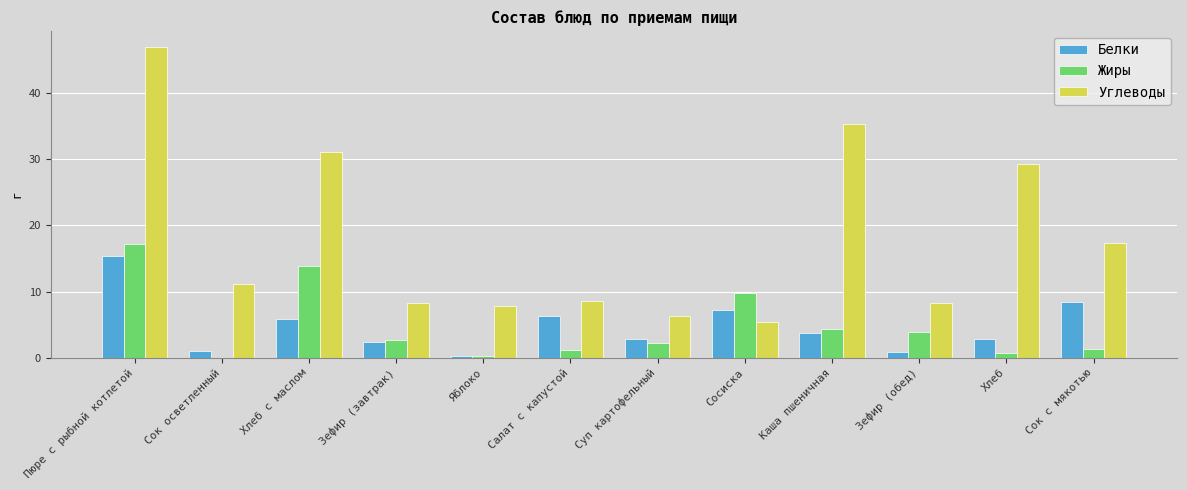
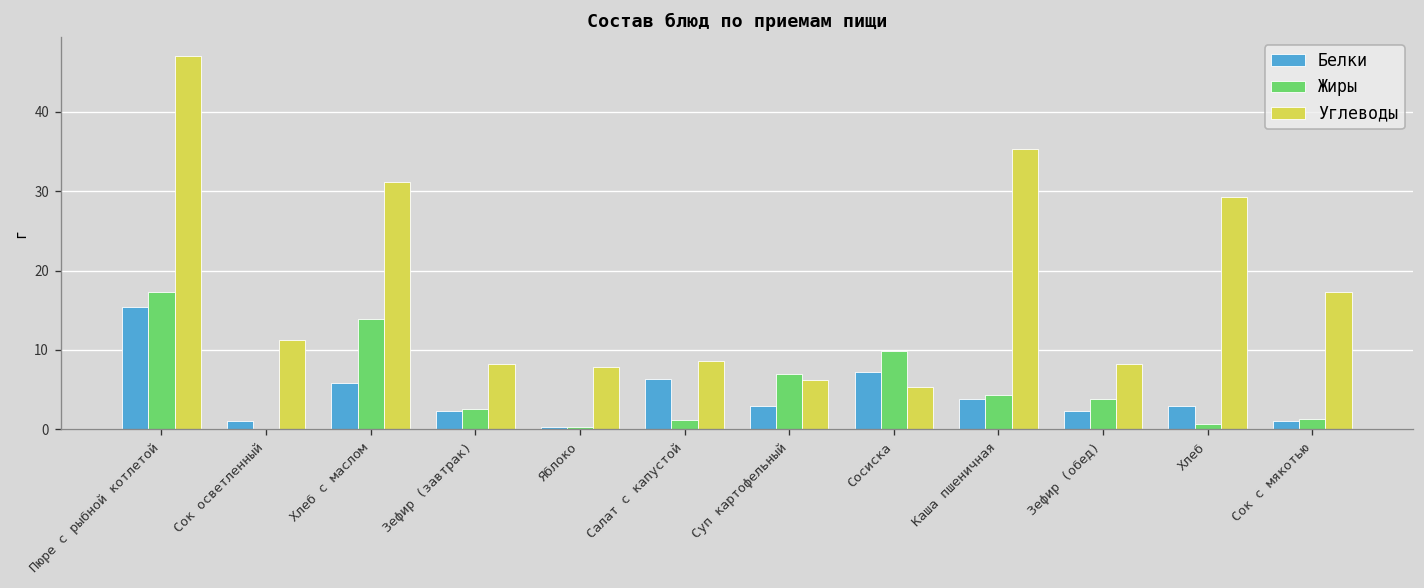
  {
    "Белки": {
      "Пюре с рыбной котлетой": 15,
      "Сок осветленный": 1,
      "Хлеб с маслом": 6,
      "Зефир (завтрак)": 2,
      "Салат с капустой": 6,
      "Суп картофельный": 3,
      "Сосиска": 7,
      "Каша пшеничная": 4,
-     "Зефир (обед)": 1,
+     "Зефир (обед)": 2,
      "Хлеб": 3,
-     "Сок с мякотью": 9
+     "Сок с мякотью": 1
    },
    "Жиры": {
      "Пюре с рыбной котлетой": 17,
      "Сок осветленный": 0,
      "Хлеб с маслом": 14,
      "Зефир (завтрак)": 3,
      "Салат с капустой": 1,
-     "Суп картофельный": 2,
+     "Суп картофельный": 7,
      "Сосиска": 10,
      "Каша пшеничная": 4,
      "Зефир (обед)": 4,
      "Хлеб": 1,
      "Сок с мякотью": 1
    },
    "Углеводы": {
      "Пюре с рыбной котлетой": 47,
      "Сок осветленный": 11,
      "Хлеб с маслом": 31,
      "Зефир (завтрак)": 8,
      "Яблоко": 8,
      "Салат с капустой": 9,
      "Суп картофельный": 6,
      "Сосиска": 5,
      "Каша пшеничная": 35,
      "Зефир (обед)": 8,
      "Хлеб": 29,
      "Сок с мякотью": 17
    }
  }
